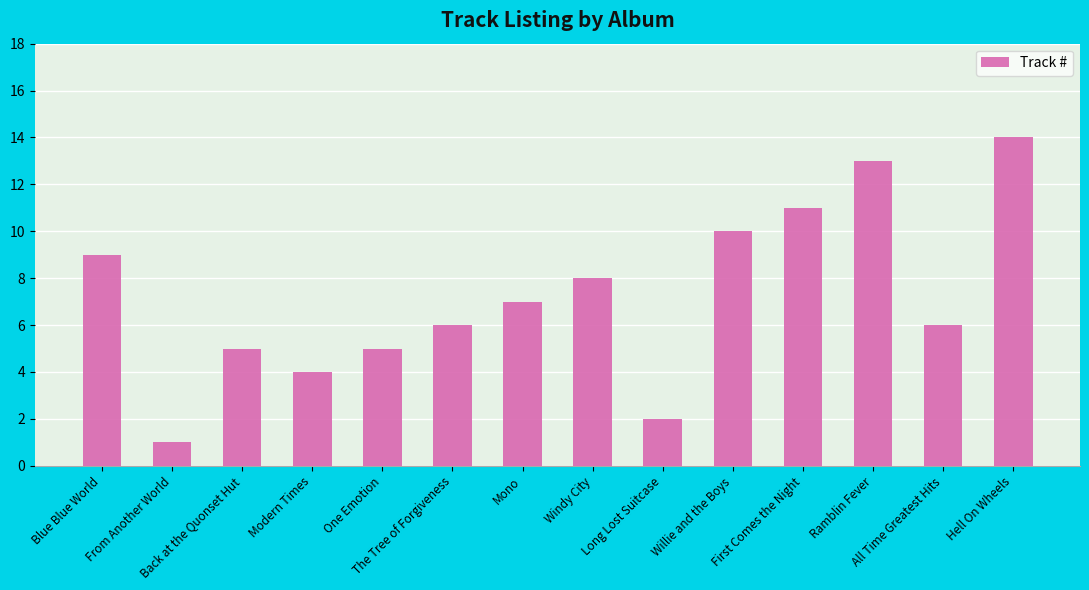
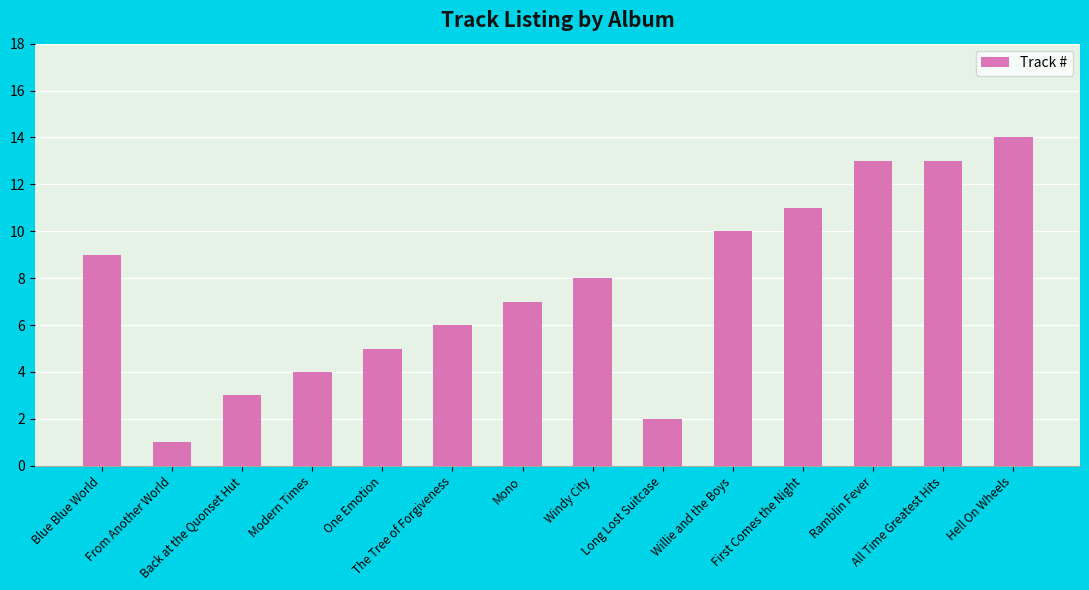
  {
    "Blue Blue World": 9,
    "From Another World": 1,
-   "Back at the Quonset Hut": 5,
+   "Back at the Quonset Hut": 3,
    "Modern Times": 4,
    "One Emotion": 5,
    "The Tree of Forgiveness": 6,
    "Mono": 7,
    "Windy City": 8,
    "Long Lost Suitcase": 2,
    "Willie and the Boys": 10,
    "First Comes the Night": 11,
    "Ramblin Fever": 13,
-   "All Time Greatest Hits": 6,
+   "All Time Greatest Hits": 13,
    "Hell On Wheels": 14
  }
